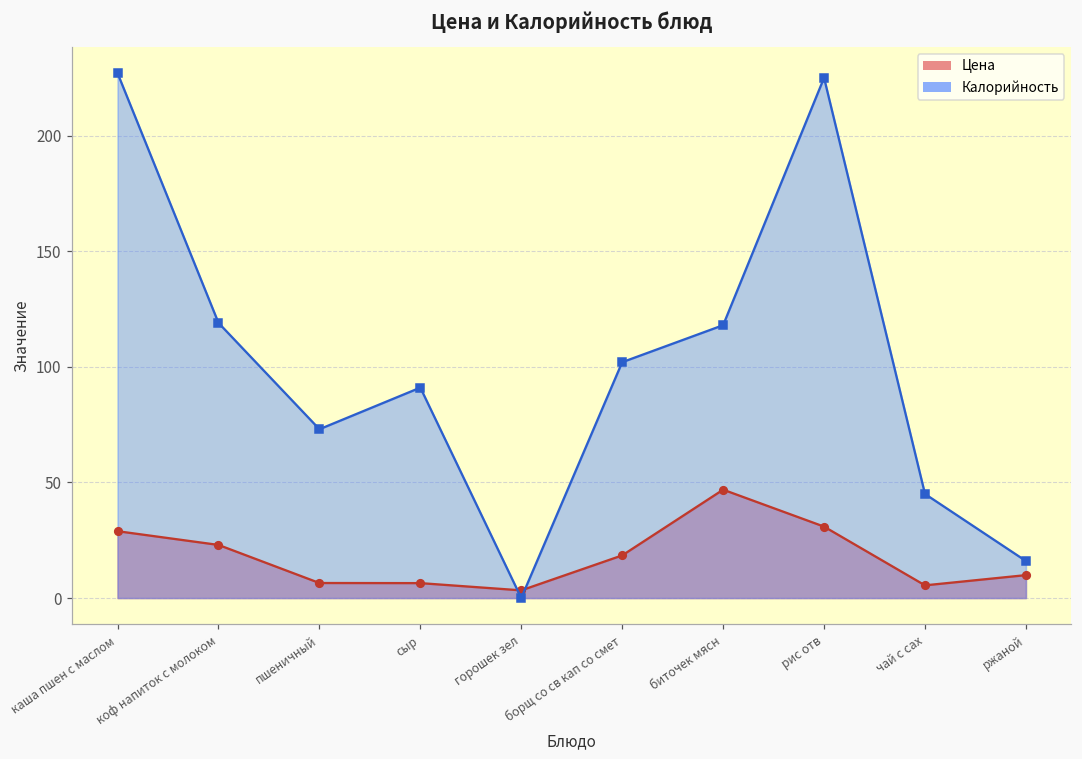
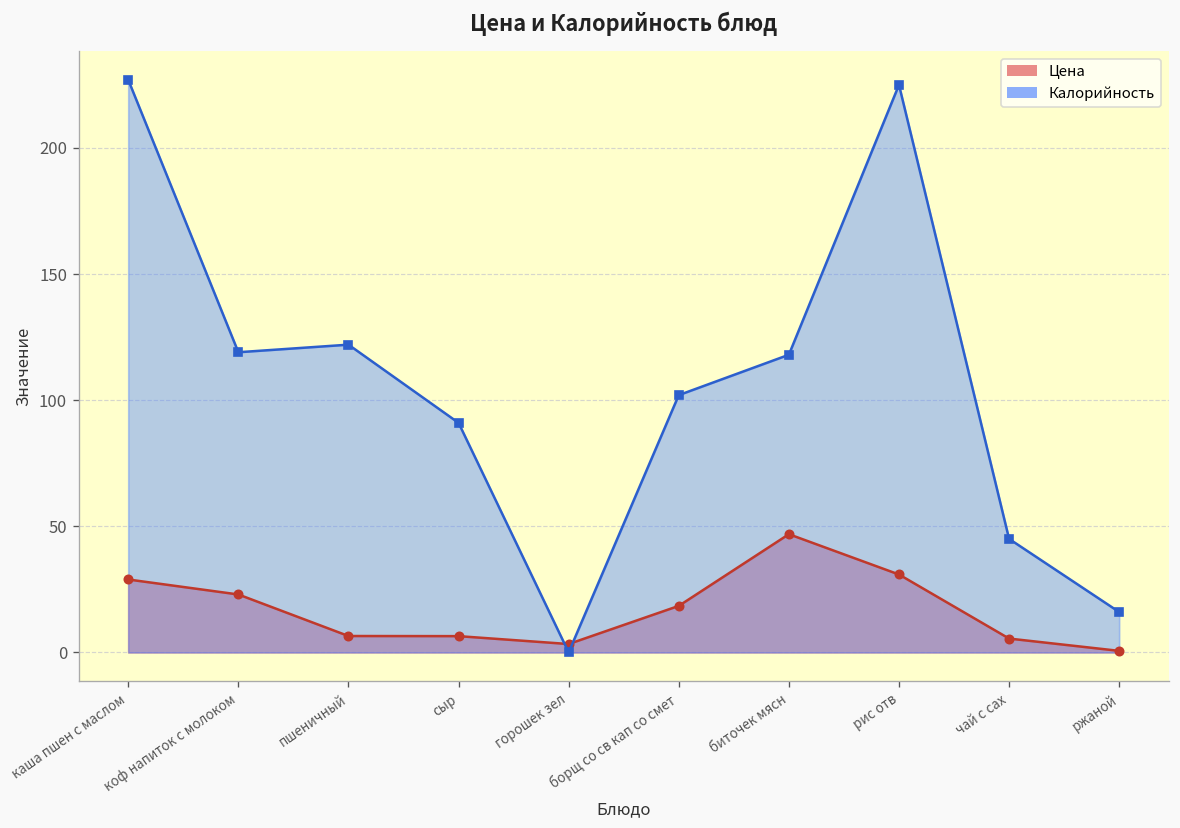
  {
    "Цена": {
      "каша пшен с маслом": 29,
      "коф напиток с молоком": 23,
      "пшеничный": 6,
      "сыр": 6,
      "горошек зел": 3,
      "борщ со св кап со смет": 18,
      "биточек мясн": 47,
      "рис отв": 31,
      "чай с сах": 5,
-     "ржаной": 10
+     "ржаной": 1
    },
    "Калорийность": {
      "каша пшен с маслом": 227,
      "коф напиток с молоком": 119,
-     "пшеничный": 73,
+     "пшеничный": 122,
      "сыр": 91,
      "горошек зел": 0,
      "борщ со св кап со смет": 102,
      "биточек мясн": 118,
      "рис отв": 225,
      "чай с сах": 45,
      "ржаной": 16
    }
  }
